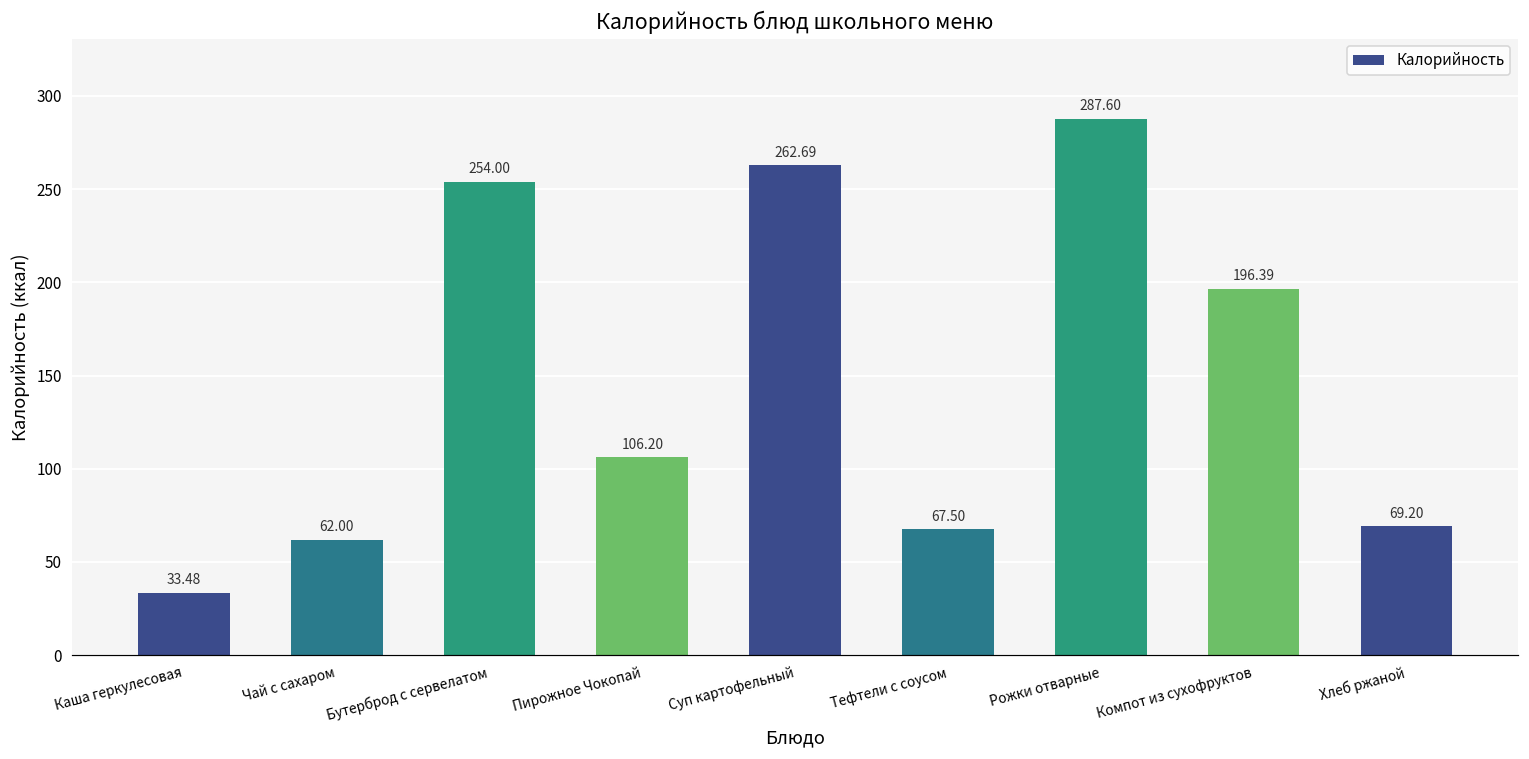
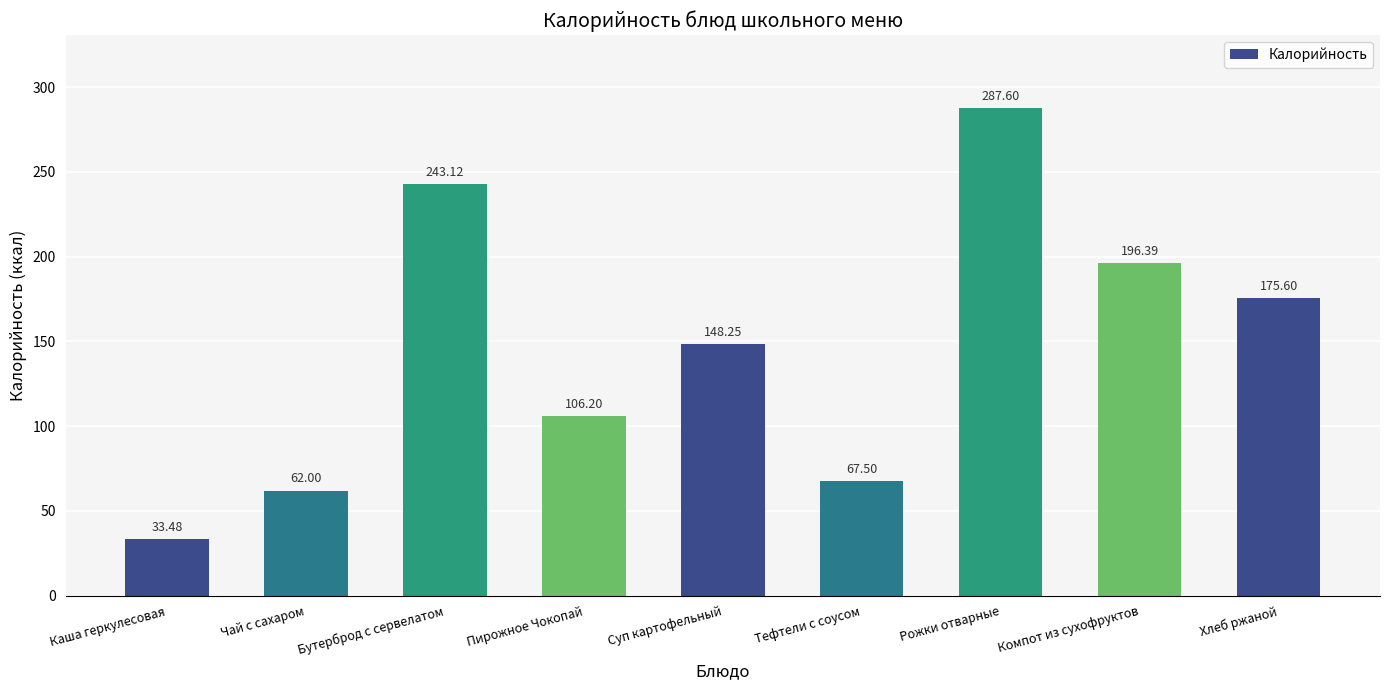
  {
    "Каша геркулесовая": 33.48,
    "Чай с сахаром": 62.00,
-   "Бутерброд с сервелатом": 254.00,
+   "Бутерброд с сервелатом": 243.12,
    "Пирожное Чокопай": 106.20,
-   "Суп картофельный": 262.69,
+   "Суп картофельный": 148.25,
    "Тефтели с соусом": 67.50,
    "Рожки отварные": 287.60,
    "Компот из сухофруктов": 196.39,
-   "Хлеб ржаной": 69.20
+   "Хлеб ржаной": 175.60
  }
